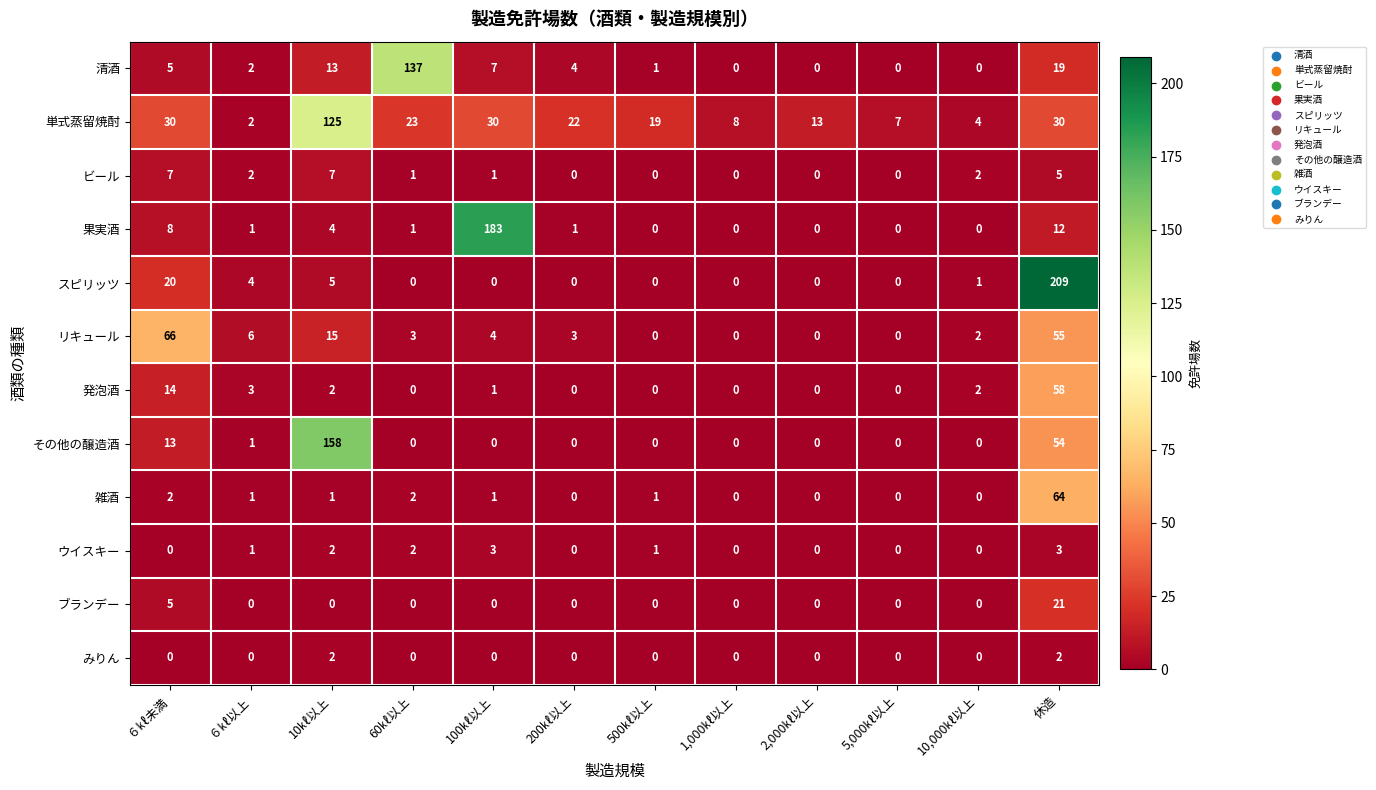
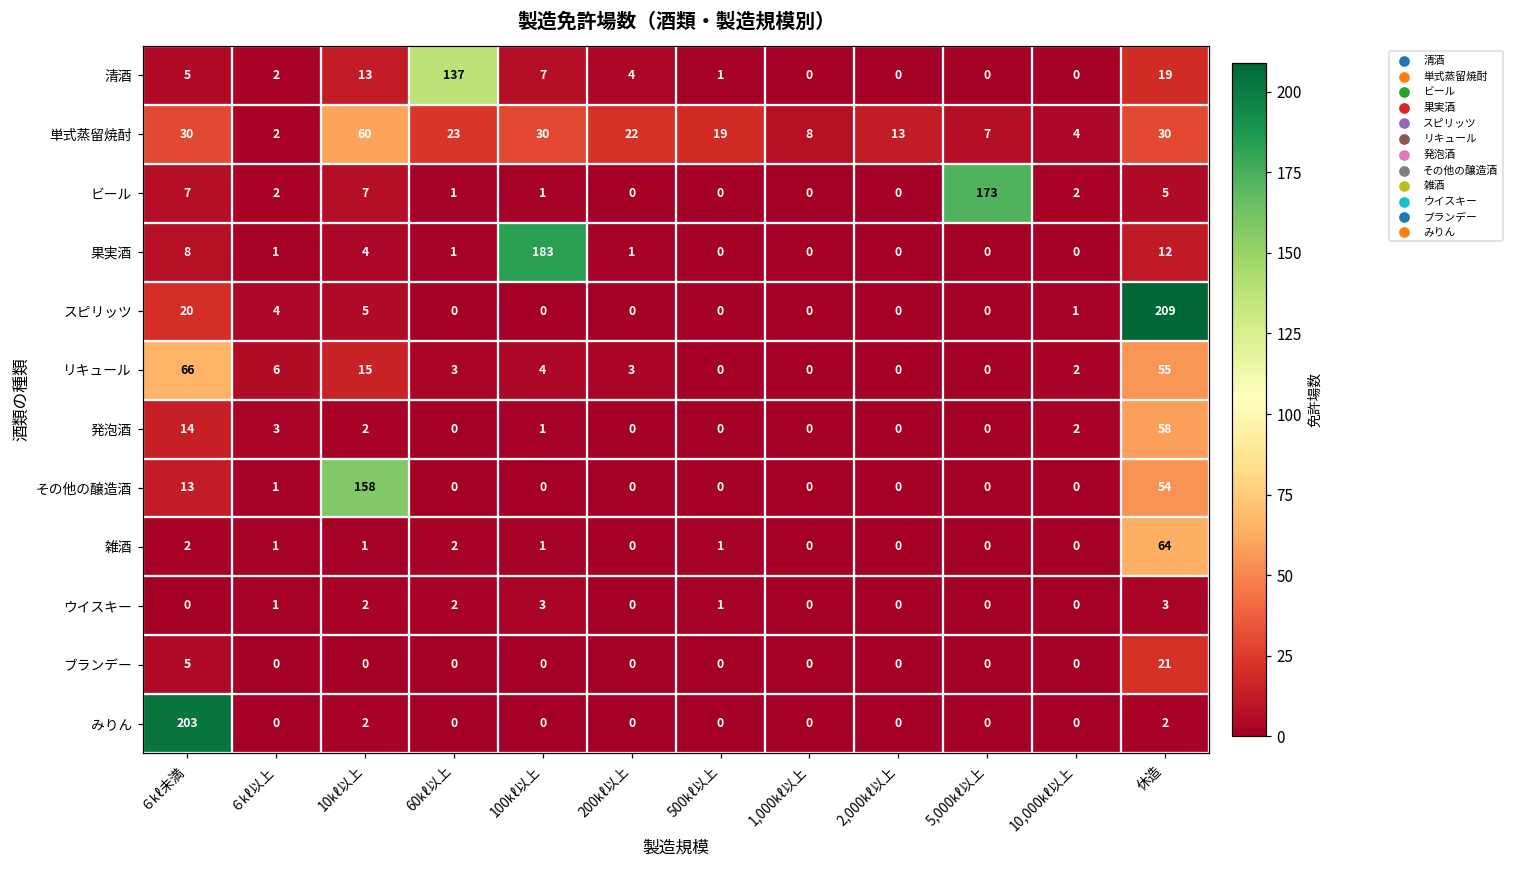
  {
    "清酒": {
      "６㎘未満": 5,
      "６㎘以上": 2,
      "10㎘以上": 13,
      "60㎘以上": 137,
      "100㎘以上": 7,
      "200㎘以上": 4,
      "500㎘以上": 1,
      "1,000㎘以上": 0,
      "2,000㎘以上": 0,
      "5,000㎘以上": 0,
      "10,000㎘以上": 0,
      "休造": 19
    },
    "単式蒸留焼酎": {
      "６㎘未満": 30,
      "６㎘以上": 2,
-     "10㎘以上": 125,
+     "10㎘以上": 60,
      "60㎘以上": 23,
      "100㎘以上": 30,
      "200㎘以上": 22,
      "500㎘以上": 19,
      "1,000㎘以上": 8,
      "2,000㎘以上": 13,
      "5,000㎘以上": 7,
      "10,000㎘以上": 4,
      "休造": 30
    },
    "ビール": {
      "６㎘未満": 7,
      "６㎘以上": 2,
      "10㎘以上": 7,
      "60㎘以上": 1,
      "100㎘以上": 1,
      "200㎘以上": 0,
      "500㎘以上": 0,
      "1,000㎘以上": 0,
      "2,000㎘以上": 0,
-     "5,000㎘以上": 0,
+     "5,000㎘以上": 173,
      "10,000㎘以上": 2,
      "休造": 5
    },
    "果実酒": {
      "６㎘未満": 8,
      "６㎘以上": 1,
      "10㎘以上": 4,
      "60㎘以上": 1,
      "100㎘以上": 183,
      "200㎘以上": 1,
      "500㎘以上": 0,
      "1,000㎘以上": 0,
      "2,000㎘以上": 0,
      "5,000㎘以上": 0,
      "10,000㎘以上": 0,
      "休造": 12
    },
    "スピリッツ": {
      "６㎘未満": 20,
      "６㎘以上": 4,
      "10㎘以上": 5,
      "60㎘以上": 0,
      "100㎘以上": 0,
      "200㎘以上": 0,
      "500㎘以上": 0,
      "1,000㎘以上": 0,
      "2,000㎘以上": 0,
      "5,000㎘以上": 0,
      "10,000㎘以上": 1,
      "休造": 209
    },
    "リキュール": {
      "６㎘未満": 66,
      "６㎘以上": 6,
      "10㎘以上": 15,
      "60㎘以上": 3,
      "100㎘以上": 4,
      "200㎘以上": 3,
      "500㎘以上": 0,
      "1,000㎘以上": 0,
      "2,000㎘以上": 0,
      "5,000㎘以上": 0,
      "10,000㎘以上": 2,
      "休造": 55
    },
    "発泡酒": {
      "６㎘未満": 14,
      "６㎘以上": 3,
      "10㎘以上": 2,
      "60㎘以上": 0,
      "100㎘以上": 1,
      "200㎘以上": 0,
      "500㎘以上": 0,
      "1,000㎘以上": 0,
      "2,000㎘以上": 0,
      "5,000㎘以上": 0,
      "10,000㎘以上": 2,
      "休造": 58
    },
    "その他の醸造酒": {
      "６㎘未満": 13,
      "６㎘以上": 1,
      "10㎘以上": 158,
      "60㎘以上": 0,
      "100㎘以上": 0,
      "200㎘以上": 0,
      "500㎘以上": 0,
      "1,000㎘以上": 0,
      "2,000㎘以上": 0,
      "5,000㎘以上": 0,
      "10,000㎘以上": 0,
      "休造": 54
    },
    "雑酒": {
      "６㎘未満": 2,
      "６㎘以上": 1,
      "10㎘以上": 1,
      "60㎘以上": 2,
      "100㎘以上": 1,
      "200㎘以上": 0,
      "500㎘以上": 1,
      "1,000㎘以上": 0,
      "2,000㎘以上": 0,
      "5,000㎘以上": 0,
      "10,000㎘以上": 0,
      "休造": 64
    },
    "ウイスキー": {
      "６㎘未満": 0,
      "６㎘以上": 1,
      "10㎘以上": 2,
      "60㎘以上": 2,
      "100㎘以上": 3,
      "200㎘以上": 0,
      "500㎘以上": 1,
      "1,000㎘以上": 0,
      "2,000㎘以上": 0,
      "5,000㎘以上": 0,
      "10,000㎘以上": 0,
      "休造": 3
    },
    "ブランデー": {
      "６㎘未満": 5,
      "６㎘以上": 0,
      "10㎘以上": 0,
      "60㎘以上": 0,
      "100㎘以上": 0,
      "200㎘以上": 0,
      "500㎘以上": 0,
      "1,000㎘以上": 0,
      "2,000㎘以上": 0,
      "5,000㎘以上": 0,
      "10,000㎘以上": 0,
      "休造": 21
    },
    "みりん": {
-     "６㎘未満": 0,
+     "６㎘未満": 203,
      "６㎘以上": 0,
      "10㎘以上": 2,
      "60㎘以上": 0,
      "100㎘以上": 0,
      "200㎘以上": 0,
      "500㎘以上": 0,
      "1,000㎘以上": 0,
      "2,000㎘以上": 0,
      "5,000㎘以上": 0,
      "10,000㎘以上": 0,
      "休造": 2
    }
  }
